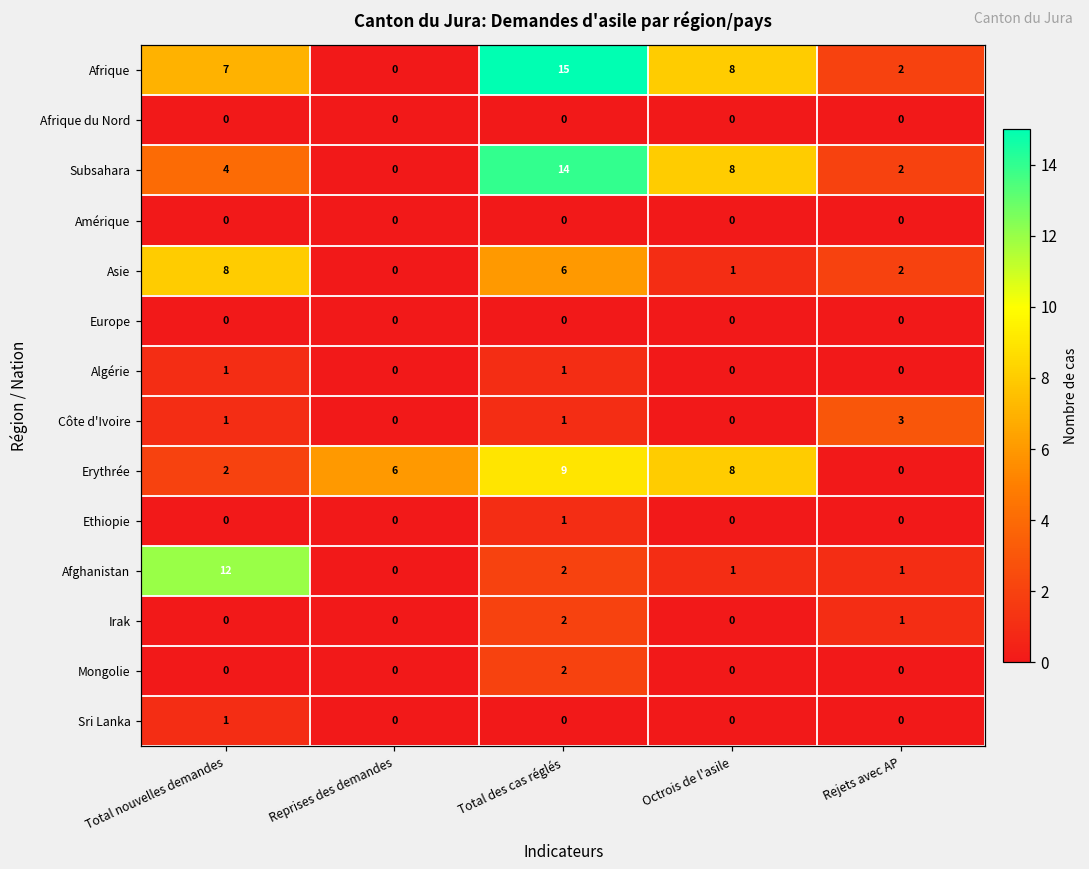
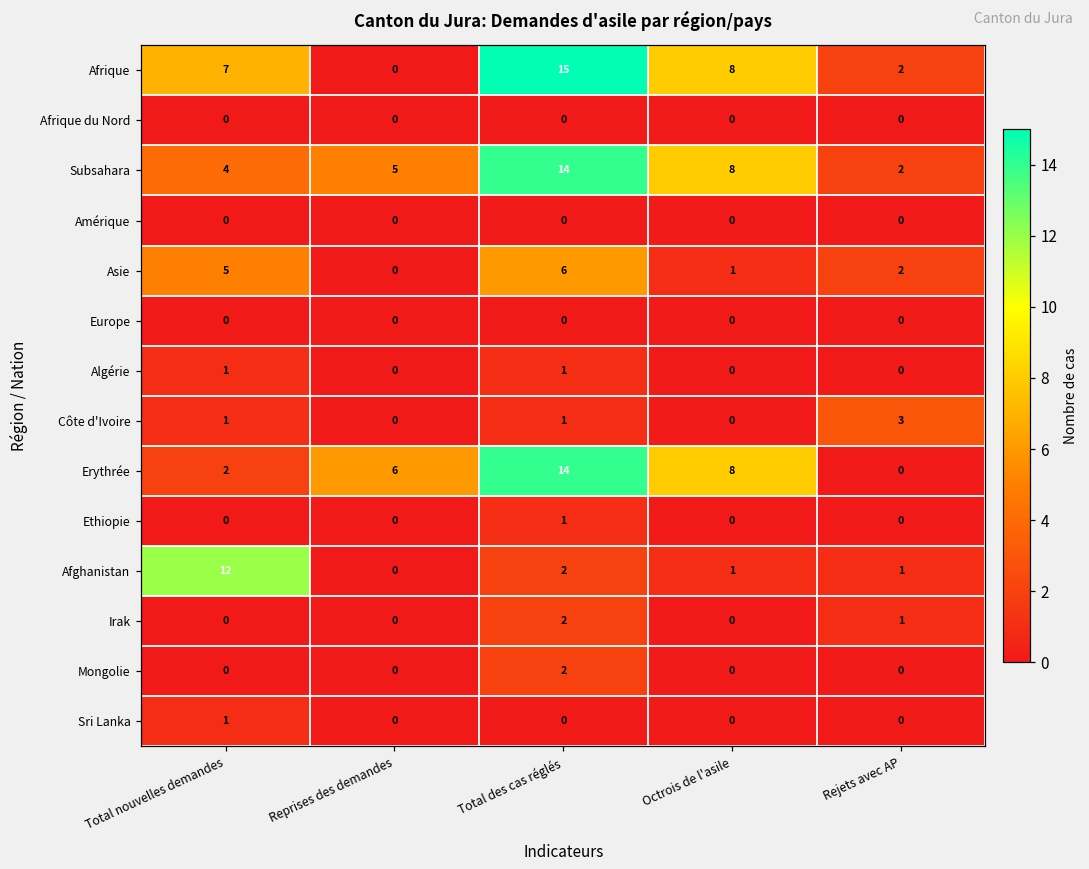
  {
    "Afrique": {
      "Total nouvelles demandes": 7,
      "Reprises des demandes": 0,
      "Total des cas réglés": 15,
      "Octrois de l'asile": 8,
      "Rejets avec AP": 2
    },
    "Afrique du Nord": {
      "Total nouvelles demandes": 0,
      "Reprises des demandes": 0,
      "Total des cas réglés": 0,
      "Octrois de l'asile": 0,
      "Rejets avec AP": 0
    },
    "Subsahara": {
      "Total nouvelles demandes": 4,
-     "Reprises des demandes": 0,
+     "Reprises des demandes": 5,
      "Total des cas réglés": 14,
      "Octrois de l'asile": 8,
      "Rejets avec AP": 2
    },
    "Amérique": {
      "Total nouvelles demandes": 0,
      "Reprises des demandes": 0,
      "Total des cas réglés": 0,
      "Octrois de l'asile": 0,
      "Rejets avec AP": 0
    },
    "Asie": {
-     "Total nouvelles demandes": 8,
+     "Total nouvelles demandes": 5,
      "Reprises des demandes": 0,
      "Total des cas réglés": 6,
      "Octrois de l'asile": 1,
      "Rejets avec AP": 2
    },
    "Europe": {
      "Total nouvelles demandes": 0,
      "Reprises des demandes": 0,
      "Total des cas réglés": 0,
      "Octrois de l'asile": 0,
      "Rejets avec AP": 0
    },
    "Algérie": {
      "Total nouvelles demandes": 1,
      "Reprises des demandes": 0,
      "Total des cas réglés": 1,
      "Octrois de l'asile": 0,
      "Rejets avec AP": 0
    },
    "Côte d'Ivoire": {
      "Total nouvelles demandes": 1,
      "Reprises des demandes": 0,
      "Total des cas réglés": 1,
      "Octrois de l'asile": 0,
      "Rejets avec AP": 3
    },
    "Erythrée": {
      "Total nouvelles demandes": 2,
      "Reprises des demandes": 6,
-     "Total des cas réglés": 9,
+     "Total des cas réglés": 14,
      "Octrois de l'asile": 8,
      "Rejets avec AP": 0
    },
    "Ethiopie": {
      "Total nouvelles demandes": 0,
      "Reprises des demandes": 0,
      "Total des cas réglés": 1,
      "Octrois de l'asile": 0,
      "Rejets avec AP": 0
    },
    "Afghanistan": {
      "Total nouvelles demandes": 12,
      "Reprises des demandes": 0,
      "Total des cas réglés": 2,
      "Octrois de l'asile": 1,
      "Rejets avec AP": 1
    },
    "Irak": {
      "Total nouvelles demandes": 0,
      "Reprises des demandes": 0,
      "Total des cas réglés": 2,
      "Octrois de l'asile": 0,
      "Rejets avec AP": 1
    },
    "Mongolie": {
      "Total nouvelles demandes": 0,
      "Reprises des demandes": 0,
      "Total des cas réglés": 2,
      "Octrois de l'asile": 0,
      "Rejets avec AP": 0
    },
    "Sri Lanka": {
      "Total nouvelles demandes": 1,
      "Reprises des demandes": 0,
      "Total des cas réglés": 0,
      "Octrois de l'asile": 0,
      "Rejets avec AP": 0
    }
  }
